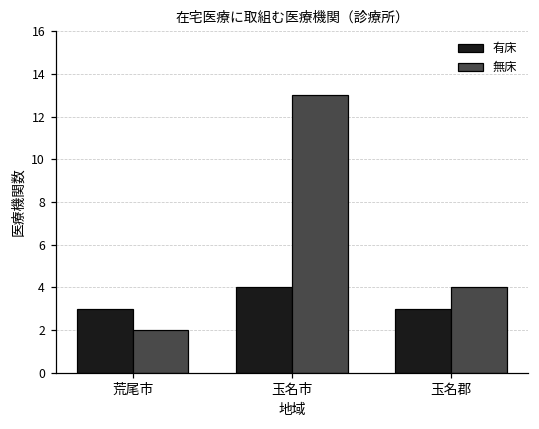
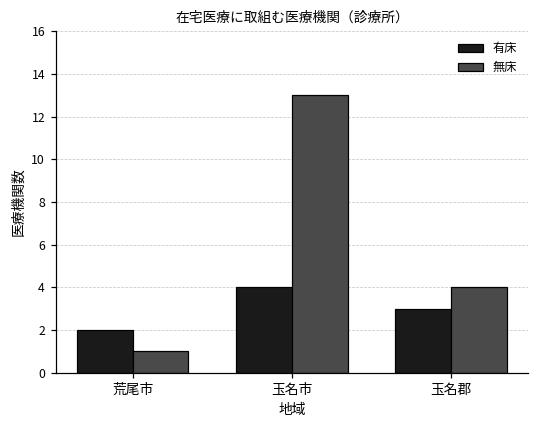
  {
    "有床": {
-     "荒尾市": 3,
+     "荒尾市": 2,
      "玉名市": 4,
      "玉名郡": 3
    },
    "無床": {
-     "荒尾市": 2,
+     "荒尾市": 1,
      "玉名市": 13,
      "玉名郡": 4
    }
  }
